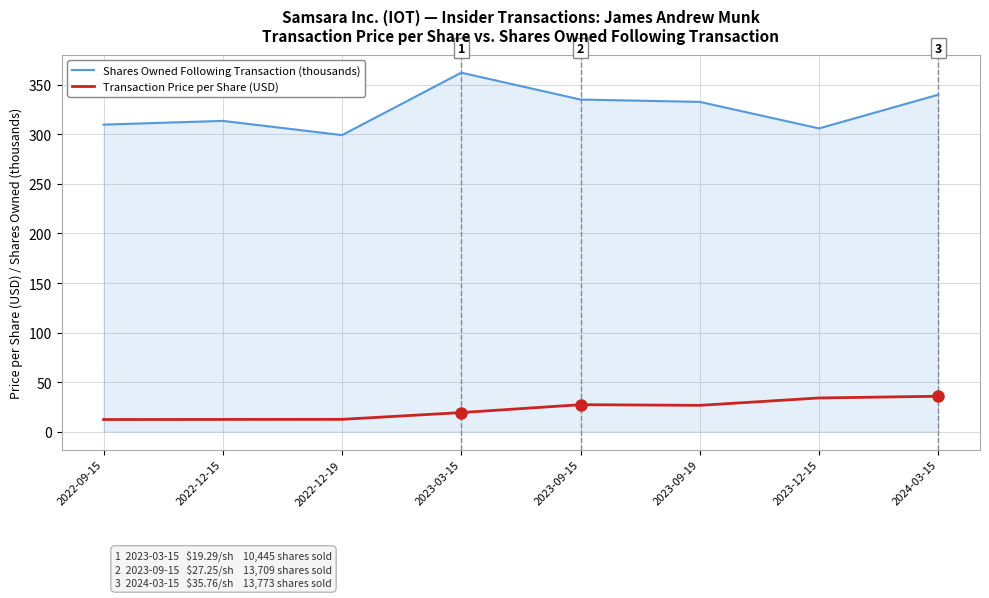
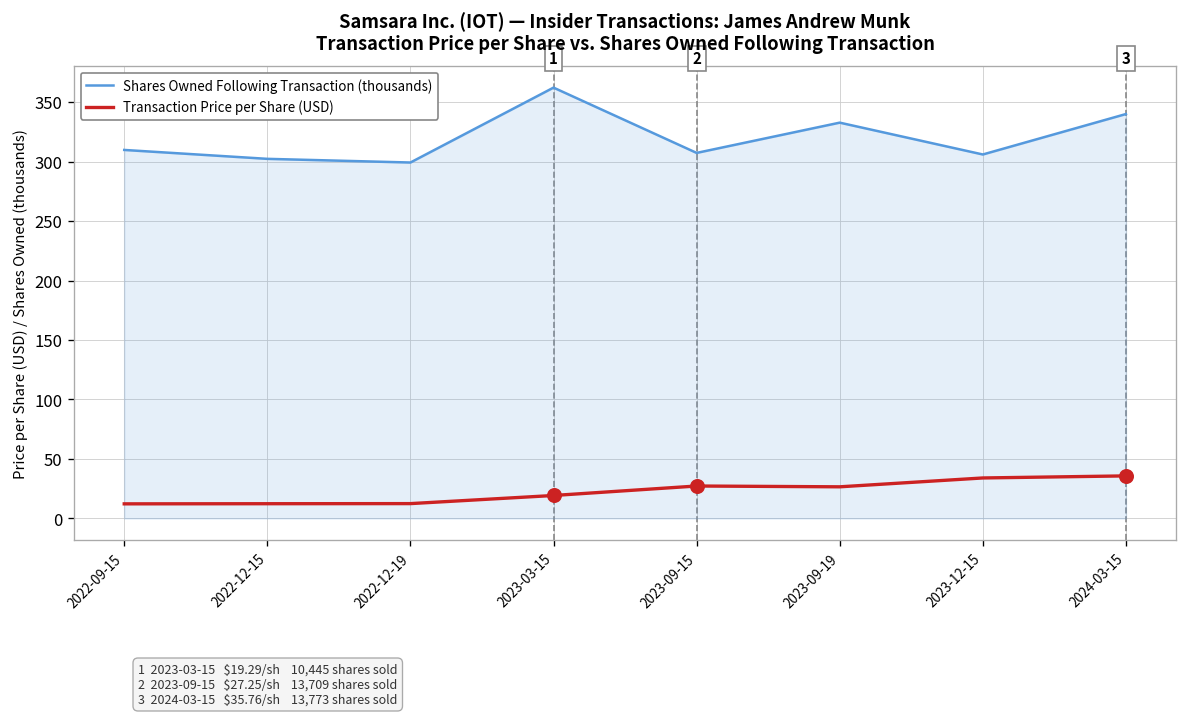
  {
    "Shares Owned Following Transaction (thousands)": {
      "2022-09-15": 310,
-     "2022-12-15": 310,
+     "2022-12-15": 300,
      "2022-12-19": 300,
-     "2023-09-15": 340,
+     "2023-09-15": 310,
      "2023-09-19": 330,
      "2023-12-15": 310,
      "2024-03-15": 340
    }
  }
